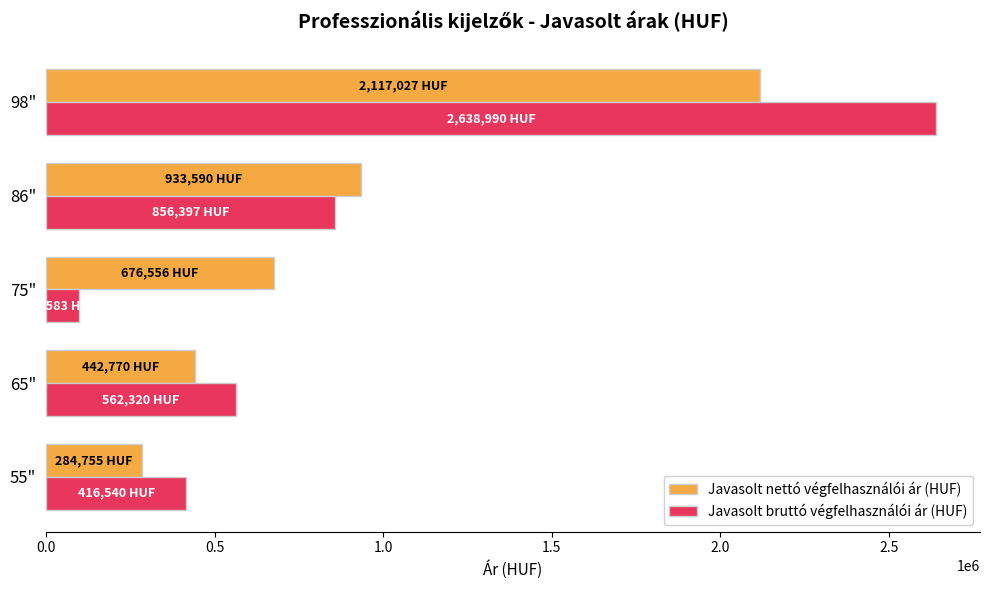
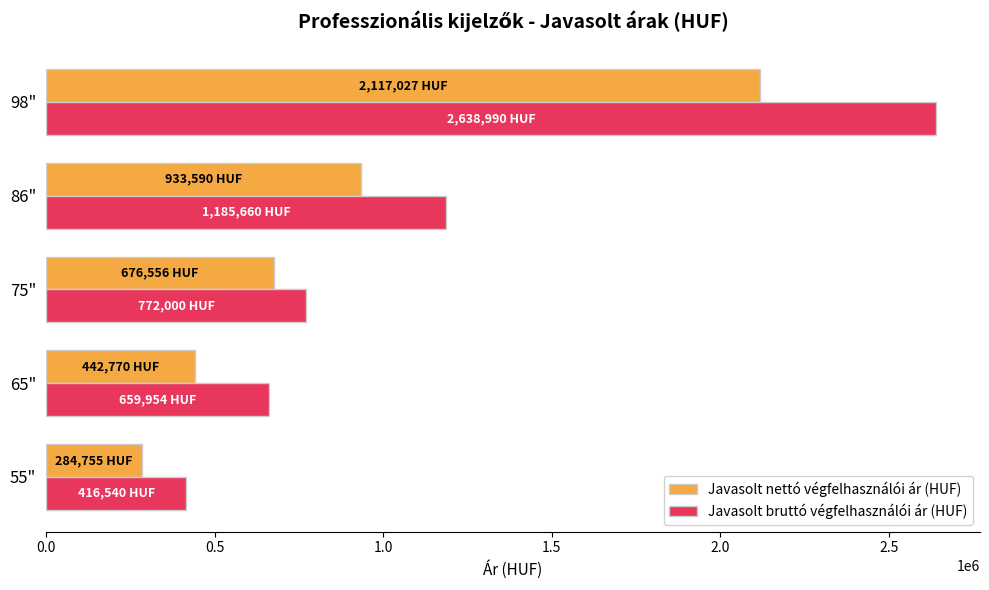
  {
    "Javasolt nettó végfelhasználói ár (HUF)": {
      "98\"": "2,117,027",
      "86\"": "933,590",
      "75\"": "676,556",
      "65\"": "442,770",
      "55\"": "284,755"
    },
    "Javasolt bruttó végfelhasználói ár (HUF)": {
      "98\"": "2,638,990",
-     "86\"": "856,397",
-     "75\"": "100000",
-     "65\"": "562,320",
+     "86\"": "1,185,660",
+     "75\"": "770000",
+     "65\"": "659,954",
      "55\"": "416,540"
    }
  }
